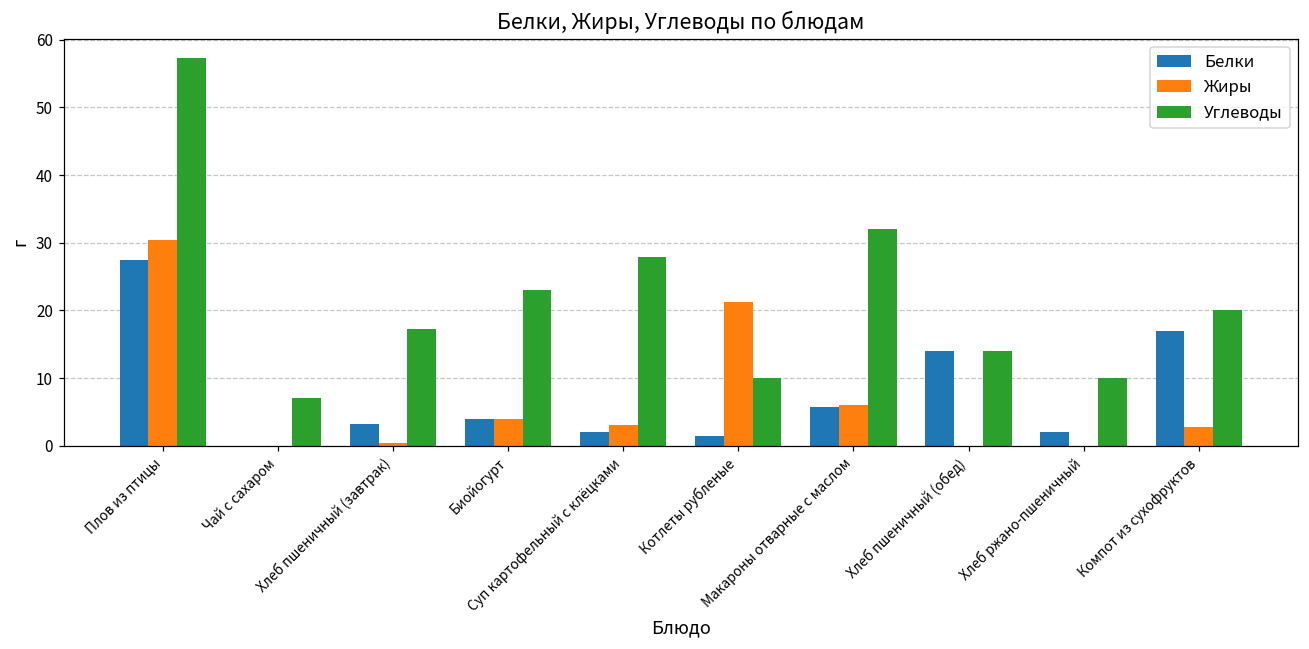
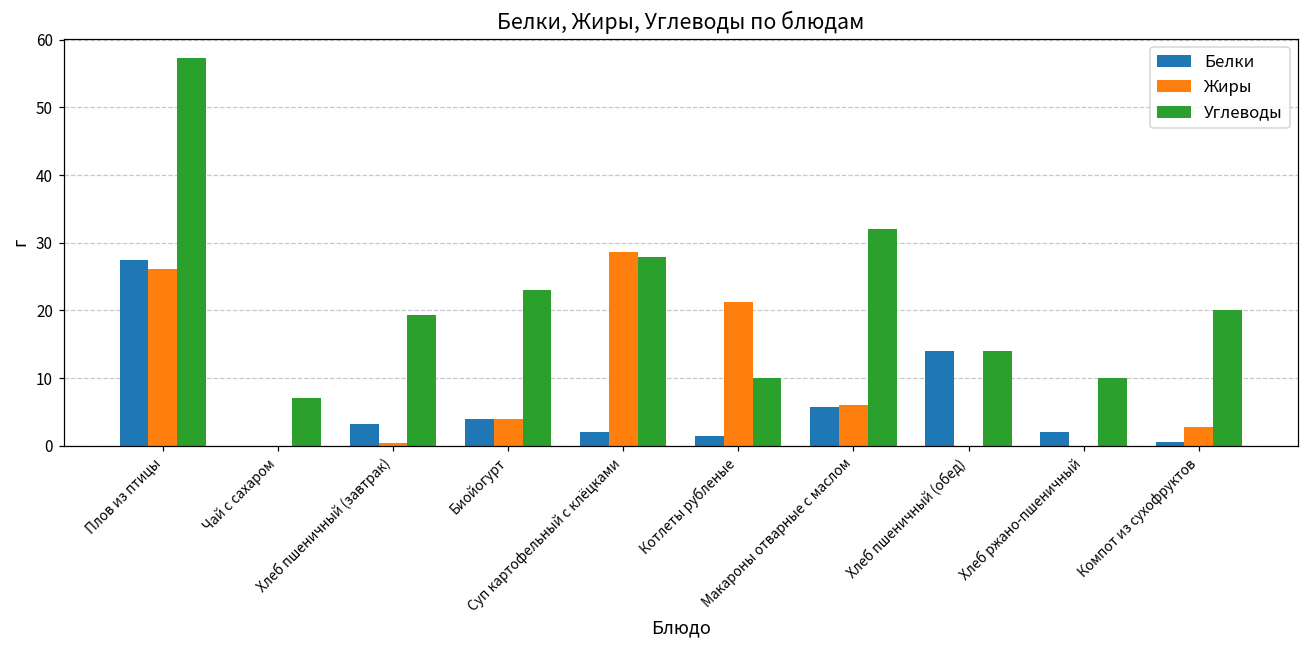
  {
    "Белки": {
      "Плов из птицы": 27,
      "Чай с сахаром": 0,
      "Хлеб пшеничный (завтрак)": 3,
      "Биойогурт": 4,
      "Суп картофельный с клёцками": 2,
      "Котлеты рубленые": 2,
      "Макароны отварные с маслом": 6,
      "Хлеб пшеничный (обед)": 14,
      "Хлеб ржано-пшеничный": 2,
-     "Компот из сухофруктов": 17
+     "Компот из сухофруктов": 1
    },
    "Жиры": {
-     "Плов из птицы": 30,
+     "Плов из птицы": 26,
      "Чай с сахаром": 0,
      "Биойогурт": 4,
-     "Суп картофельный с клёцками": 3,
+     "Суп картофельный с клёцками": 29,
      "Котлеты рубленые": 21,
      "Макароны отварные с маслом": 6,
      "Хлеб пшеничный (обед)": 0,
      "Хлеб ржано-пшеничный": 0,
      "Компот из сухофруктов": 3
    },
    "Углеводы": {
      "Плов из птицы": 57,
      "Чай с сахаром": 7,
-     "Хлеб пшеничный (завтрак)": 17,
+     "Хлеб пшеничный (завтрак)": 19,
      "Биойогурт": 23,
      "Суп картофельный с клёцками": 28,
      "Котлеты рубленые": 10,
      "Макароны отварные с маслом": 32,
      "Хлеб пшеничный (обед)": 14,
      "Хлеб ржано-пшеничный": 10,
      "Компот из сухофруктов": 20
    }
  }
